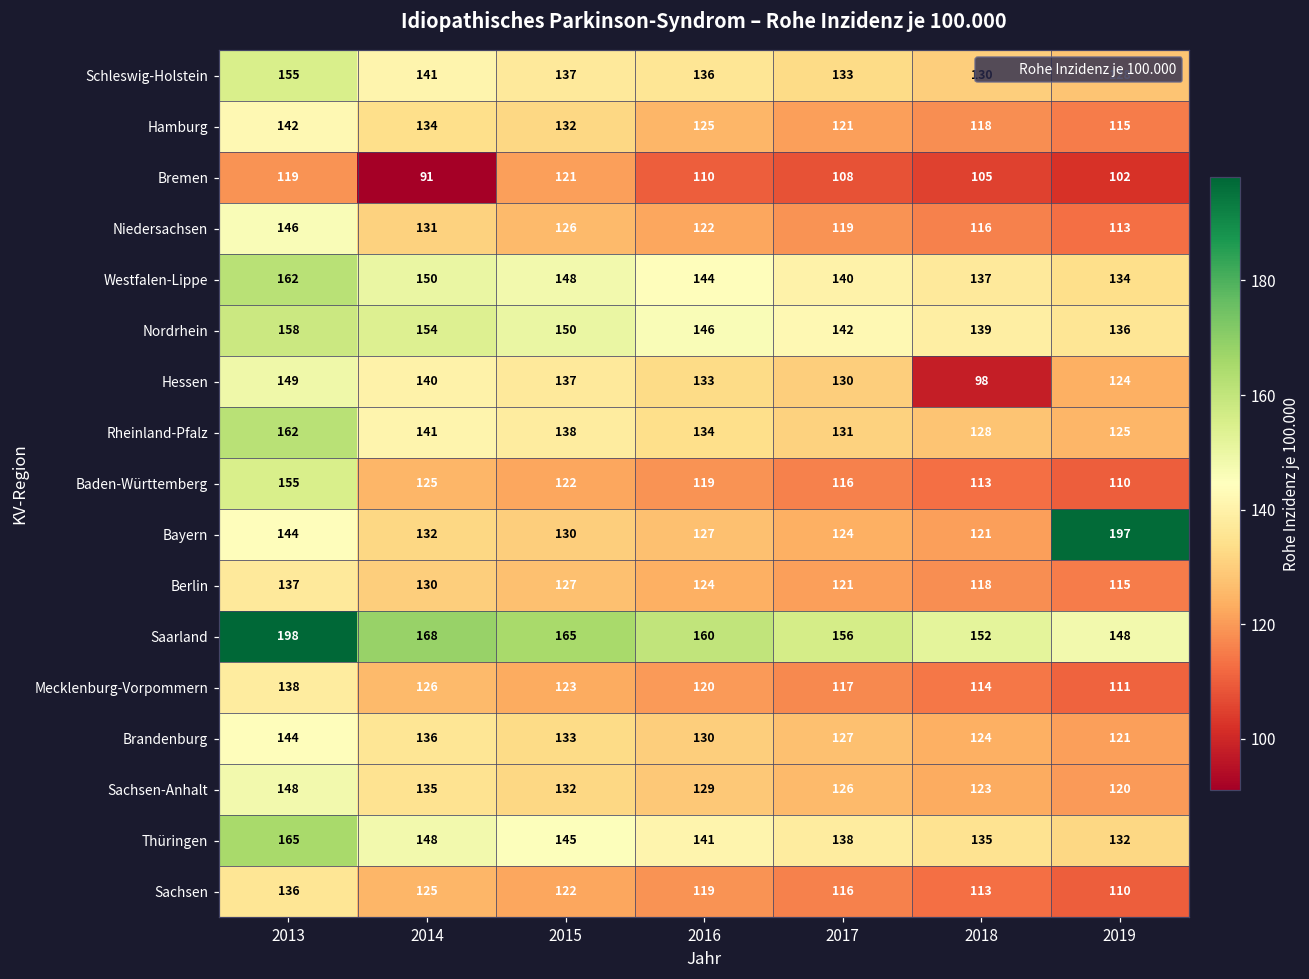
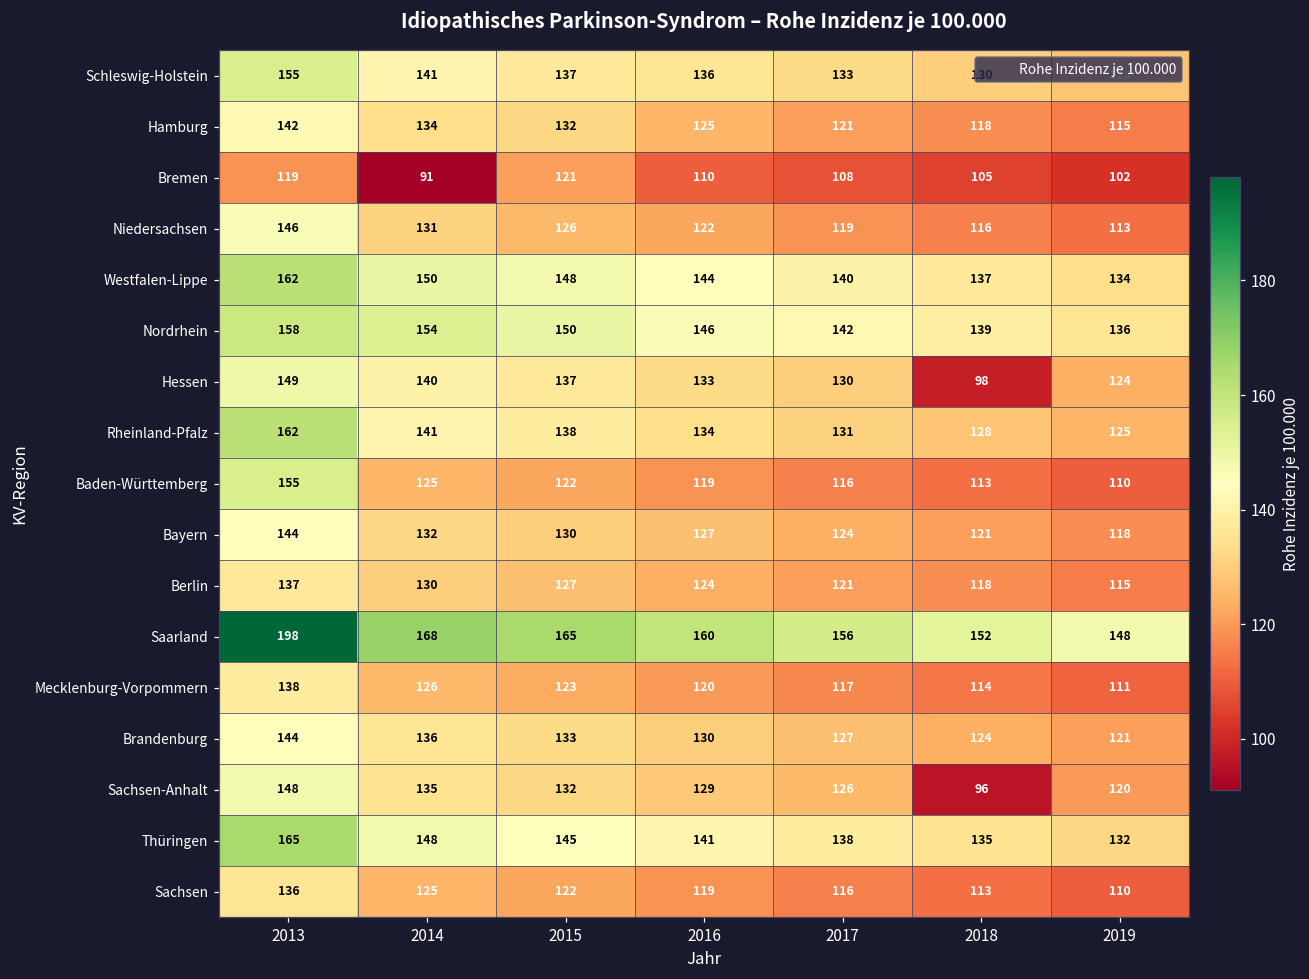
  {
    "Schleswig-Holstein": {
      "2013": 155,
      "2014": 141,
      "2015": 137,
      "2016": 136,
      "2017": 133
    },
    "Hamburg": {
      "2013": 142,
      "2014": 134,
      "2015": 132,
      "2016": 125,
      "2017": 121,
      "2018": 118,
      "2019": 115
    },
    "Bremen": {
      "2013": 119,
      "2014": 91,
      "2015": 121,
      "2016": 110,
      "2017": 108,
      "2018": 105,
      "2019": 102
    },
    "Niedersachsen": {
      "2013": 146,
      "2014": 131,
      "2015": 126,
      "2016": 122,
      "2017": 119,
      "2018": 116,
      "2019": 113
    },
    "Westfalen-Lippe": {
      "2013": 162,
      "2014": 150,
      "2015": 148,
      "2016": 144,
      "2017": 140,
      "2018": 137,
      "2019": 134
    },
    "Nordrhein": {
      "2013": 158,
      "2014": 154,
      "2015": 150,
      "2016": 146,
      "2017": 142,
      "2018": 139,
      "2019": 136
    },
    "Hessen": {
      "2013": 149,
      "2014": 140,
      "2015": 137,
      "2016": 133,
      "2017": 130,
      "2018": 98,
      "2019": 124
    },
    "Rheinland-Pfalz": {
      "2013": 162,
      "2014": 141,
      "2015": 138,
      "2016": 134,
      "2017": 131,
      "2018": 128,
      "2019": 125
    },
    "Baden-Württemberg": {
      "2013": 155,
      "2014": 125,
      "2015": 122,
      "2016": 119,
      "2017": 116,
      "2018": 113,
      "2019": 110
    },
    "Bayern": {
      "2013": 144,
      "2014": 132,
      "2015": 130,
      "2016": 127,
      "2017": 124,
      "2018": 121,
-     "2019": 197
+     "2019": 118
    },
    "Berlin": {
      "2013": 137,
      "2014": 130,
      "2015": 127,
      "2016": 124,
      "2017": 121,
      "2018": 118,
      "2019": 115
    },
    "Saarland": {
      "2013": 198,
      "2014": 168,
      "2015": 165,
      "2016": 160,
      "2017": 156,
      "2018": 152,
      "2019": 148
    },
    "Mecklenburg-Vorpommern": {
      "2013": 138,
      "2014": 126,
      "2015": 123,
      "2016": 120,
      "2017": 117,
      "2018": 114,
      "2019": 111
    },
    "Brandenburg": {
      "2013": 144,
      "2014": 136,
      "2015": 133,
      "2016": 130,
      "2017": 127,
      "2018": 124,
      "2019": 121
    },
    "Sachsen-Anhalt": {
      "2013": 148,
      "2014": 135,
      "2015": 132,
      "2016": 129,
      "2017": 126,
-     "2018": 123,
+     "2018": 96,
      "2019": 120
    },
    "Thüringen": {
      "2013": 165,
      "2014": 148,
      "2015": 145,
      "2016": 141,
      "2017": 138,
      "2018": 135,
      "2019": 132
    },
    "Sachsen": {
      "2013": 136,
      "2014": 125,
      "2015": 122,
      "2016": 119,
      "2017": 116,
      "2018": 113,
      "2019": 110
    }
  }
